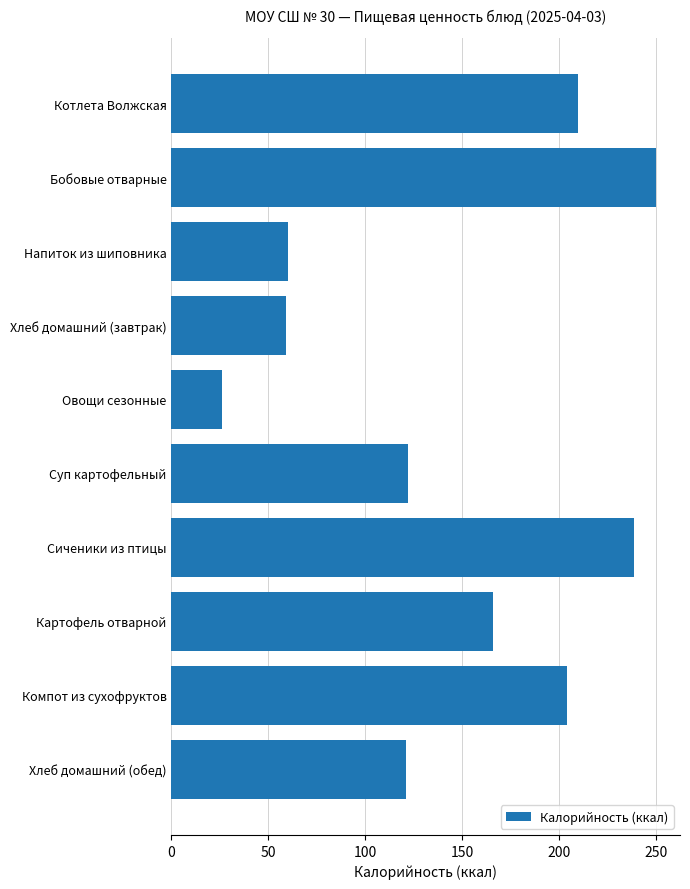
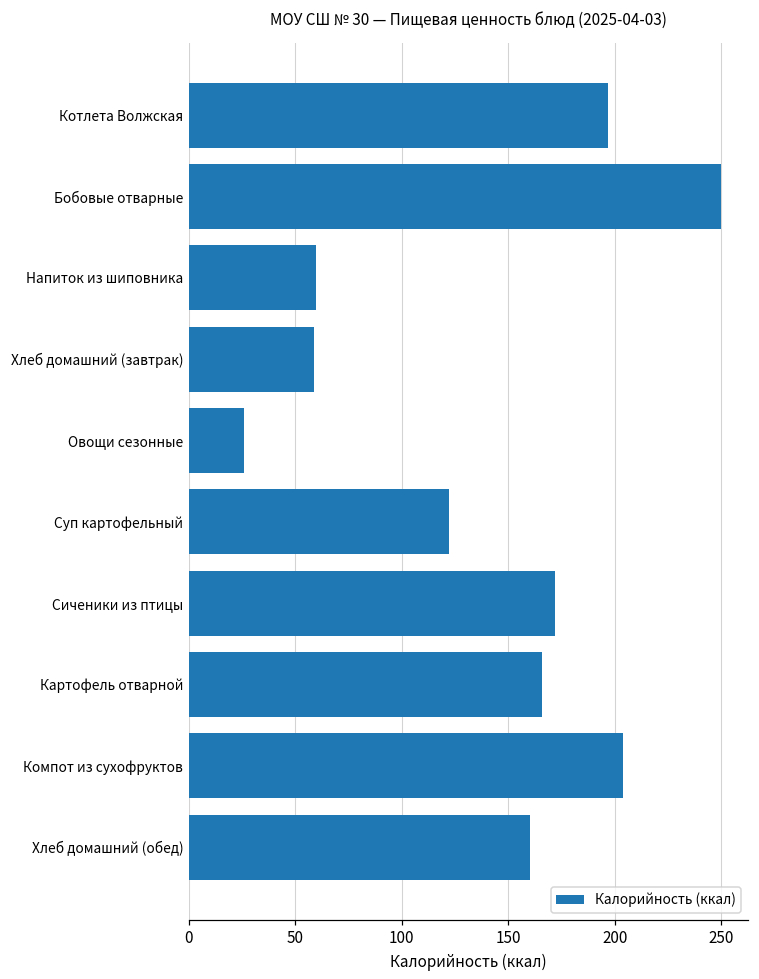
  {
-   "Котлета Волжская": 210,
+   "Котлета Волжская": 197,
    "Бобовые отварные": 250,
    "Напиток из шиповника": 60,
    "Хлеб домашний (завтрак)": 59,
    "Овощи сезонные": 26,
    "Суп картофельный": 122,
-   "Сиченики из птицы": 239,
+   "Сиченики из птицы": 172,
    "Картофель отварной": 166,
    "Компот из сухофруктов": 204,
-   "Хлеб домашний (обед)": 121
+   "Хлеб домашний (обед)": 160
  }
